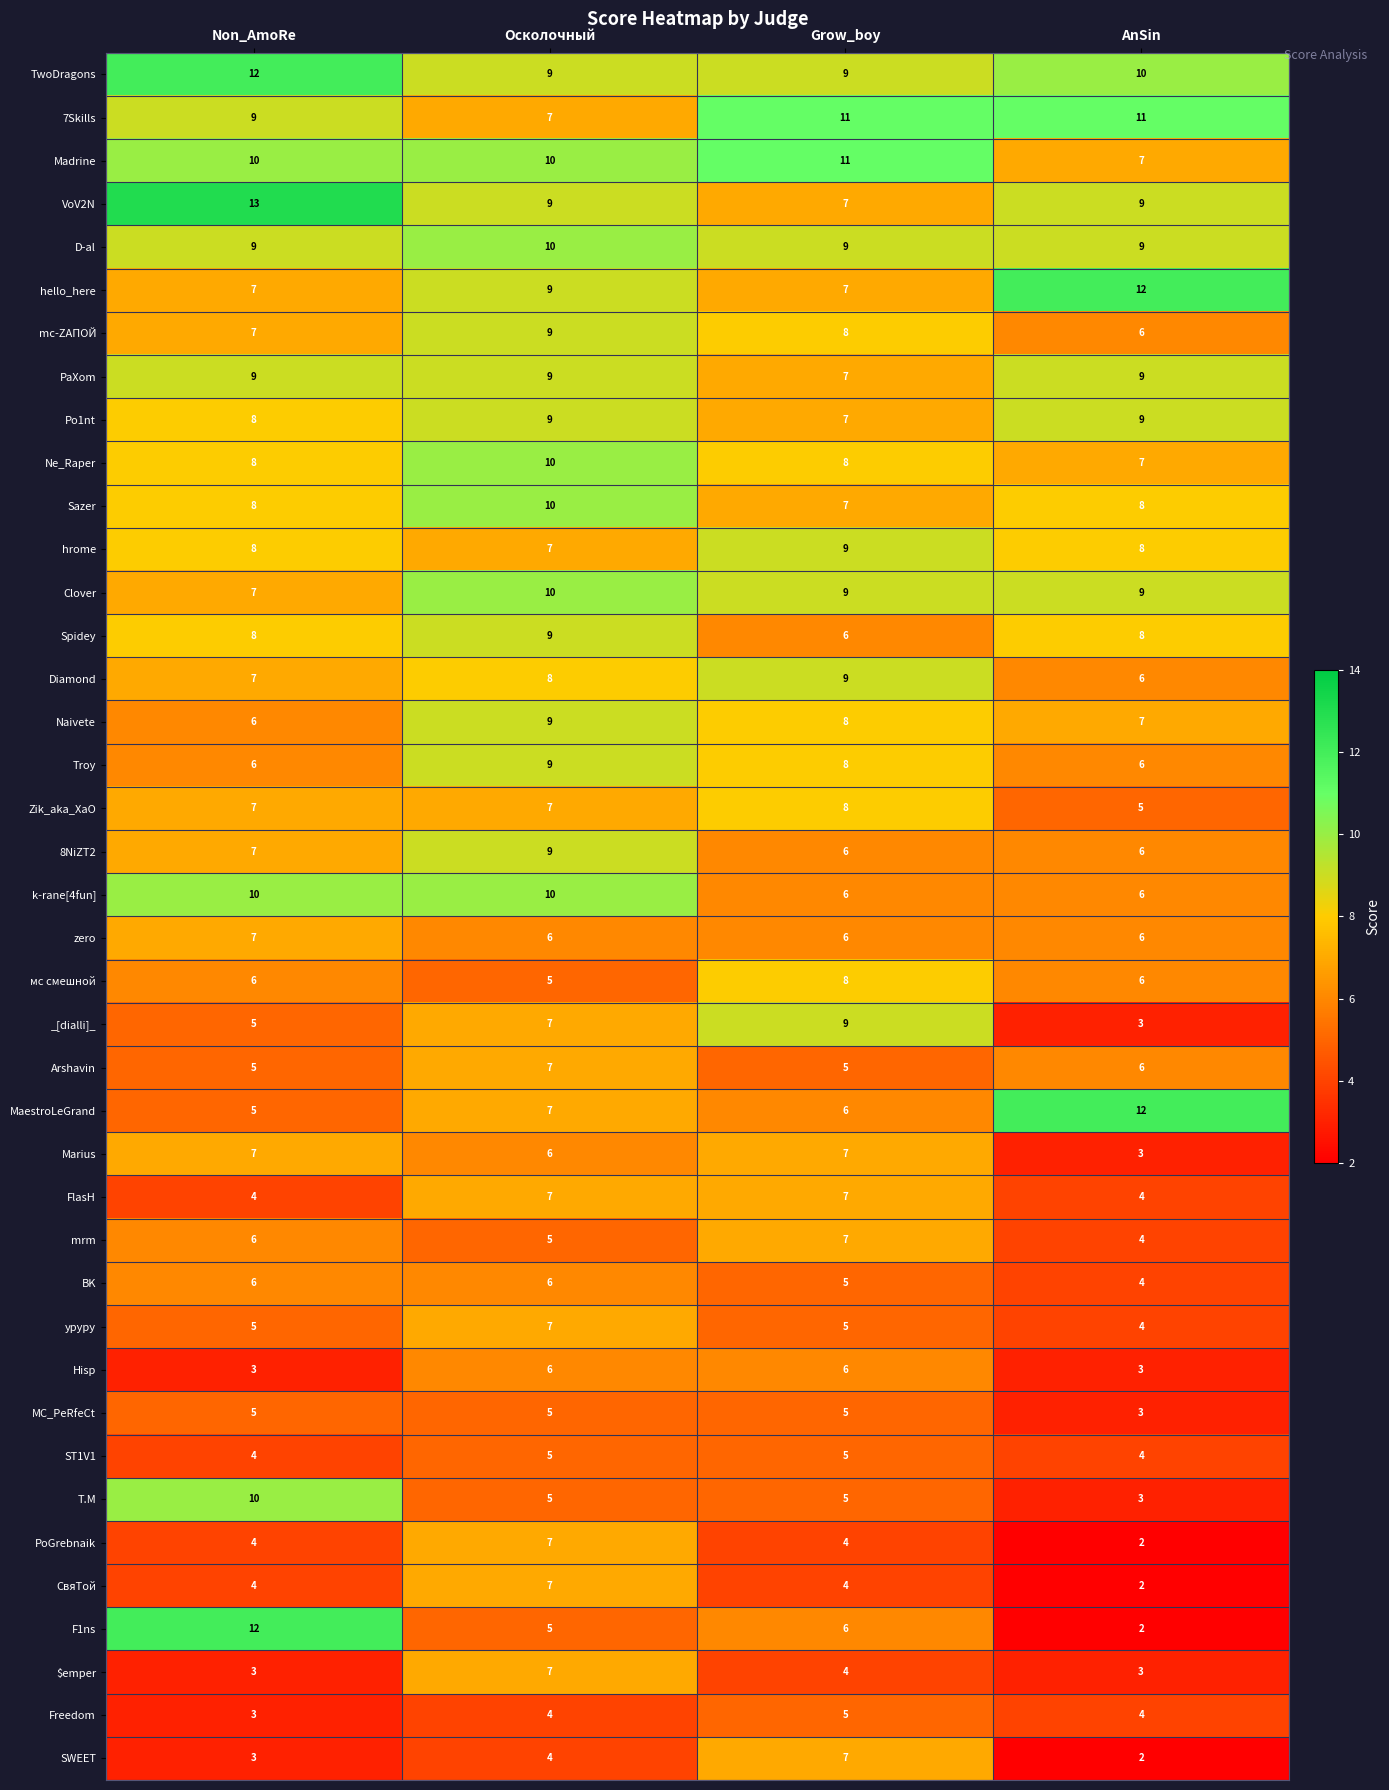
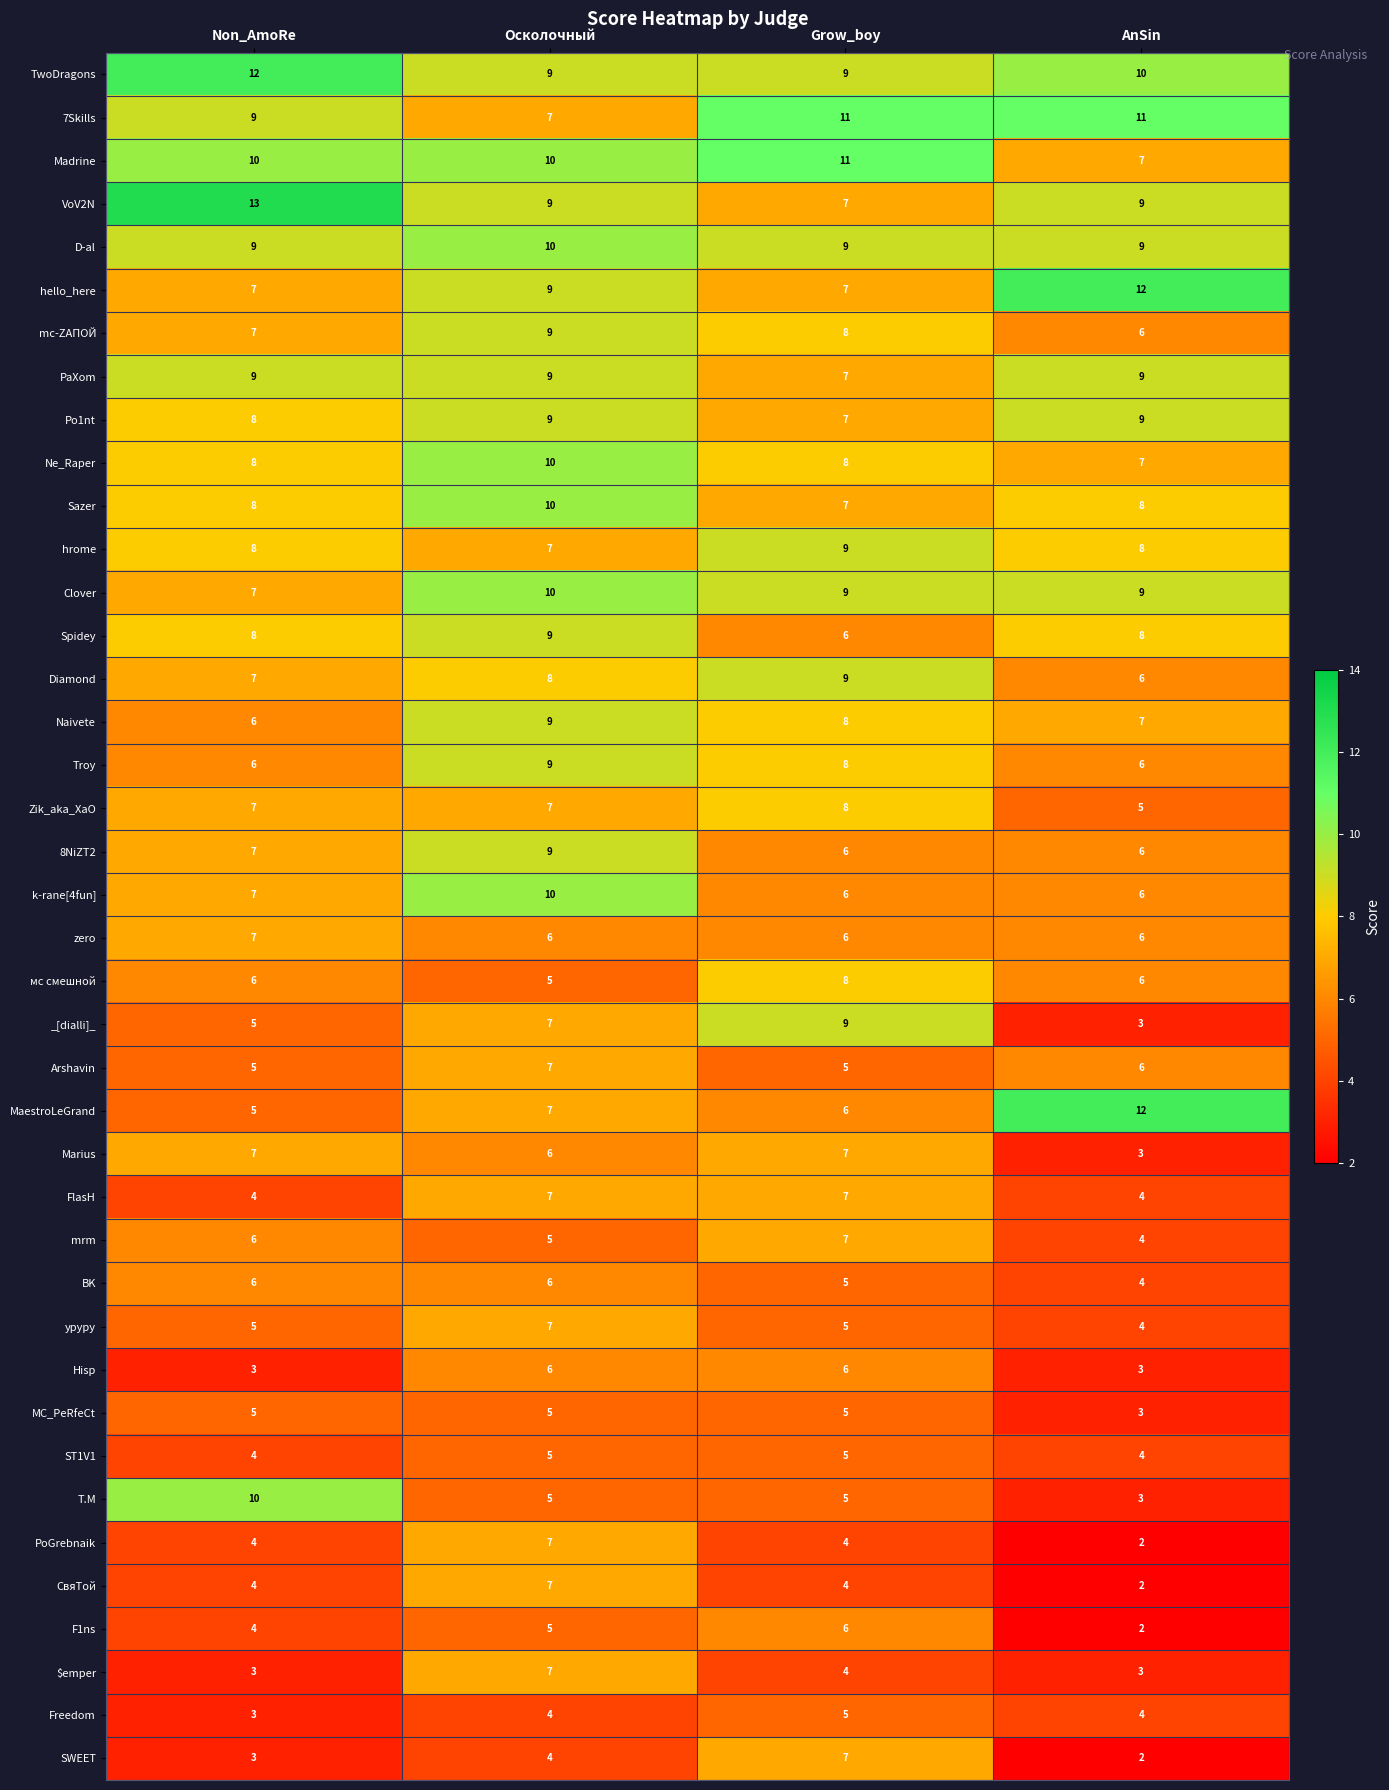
  {
    "TwoDragons": {
      "Non_AmoRe": 12,
      "Осколочный": 9,
      "Grow_boy": 9,
      "AnSin": 10
    },
    "7Skills": {
      "Non_AmoRe": 9,
      "Осколочный": 7,
      "Grow_boy": 11,
      "AnSin": 11
    },
    "Madrine": {
      "Non_AmoRe": 10,
      "Осколочный": 10,
      "Grow_boy": 11,
      "AnSin": 7
    },
    "VoV2N": {
      "Non_AmoRe": 13,
      "Осколочный": 9,
      "Grow_boy": 7,
      "AnSin": 9
    },
    "D-al": {
      "Non_AmoRe": 9,
      "Осколочный": 10,
      "Grow_boy": 9,
      "AnSin": 9
    },
    "hello_here": {
      "Non_AmoRe": 7,
      "Осколочный": 9,
      "Grow_boy": 7,
      "AnSin": 12
    },
    "mc-ZАПОЙ": {
      "Non_AmoRe": 7,
      "Осколочный": 9,
      "Grow_boy": 8,
      "AnSin": 6
    },
    "PaXom": {
      "Non_AmoRe": 9,
      "Осколочный": 9,
      "Grow_boy": 7,
      "AnSin": 9
    },
    "Po1nt": {
      "Non_AmoRe": 8,
      "Осколочный": 9,
      "Grow_boy": 7,
      "AnSin": 9
    },
    "Ne_Raper": {
      "Non_AmoRe": 8,
      "Осколочный": 10,
      "Grow_boy": 8,
      "AnSin": 7
    },
    "Sazer": {
      "Non_AmoRe": 8,
      "Осколочный": 10,
      "Grow_boy": 7,
      "AnSin": 8
    },
    "hrome": {
      "Non_AmoRe": 8,
      "Осколочный": 7,
      "Grow_boy": 9,
      "AnSin": 8
    },
    "Clover": {
      "Non_AmoRe": 7,
      "Осколочный": 10,
      "Grow_boy": 9,
      "AnSin": 9
    },
    "Spidey": {
      "Non_AmoRe": 8,
      "Осколочный": 9,
      "Grow_boy": 6,
      "AnSin": 8
    },
    "Diamond": {
      "Non_AmoRe": 7,
      "Осколочный": 8,
      "Grow_boy": 9,
      "AnSin": 6
    },
    "Naivete": {
      "Non_AmoRe": 6,
      "Осколочный": 9,
      "Grow_boy": 8,
      "AnSin": 7
    },
    "Troy": {
      "Non_AmoRe": 6,
      "Осколочный": 9,
      "Grow_boy": 8,
      "AnSin": 6
    },
    "Zik_aka_XaO": {
      "Non_AmoRe": 7,
      "Осколочный": 7,
      "Grow_boy": 8,
      "AnSin": 5
    },
    "8NiZT2": {
      "Non_AmoRe": 7,
      "Осколочный": 9,
      "Grow_boy": 6,
      "AnSin": 6
    },
    "k-rane[4fun]": {
-     "Non_AmoRe": 10,
+     "Non_AmoRe": 7,
      "Осколочный": 10,
      "Grow_boy": 6,
      "AnSin": 6
    },
    "zero": {
      "Non_AmoRe": 7,
      "Осколочный": 6,
      "Grow_boy": 6,
      "AnSin": 6
    },
    "мс смешной": {
      "Non_AmoRe": 6,
      "Осколочный": 5,
      "Grow_boy": 8,
      "AnSin": 6
    },
    "_[dialli]_": {
      "Non_AmoRe": 5,
      "Осколочный": 7,
      "Grow_boy": 9,
      "AnSin": 3
    },
    "Arshavin": {
      "Non_AmoRe": 5,
      "Осколочный": 7,
      "Grow_boy": 5,
      "AnSin": 6
    },
    "MaestroLeGrand": {
      "Non_AmoRe": 5,
      "Осколочный": 7,
      "Grow_boy": 6,
      "AnSin": 12
    },
    "Marius": {
      "Non_AmoRe": 7,
      "Осколочный": 6,
      "Grow_boy": 7,
      "AnSin": 3
    },
    "FlasH": {
      "Non_AmoRe": 4,
      "Осколочный": 7,
      "Grow_boy": 7,
      "AnSin": 4
    },
    "mrm": {
      "Non_AmoRe": 6,
      "Осколочный": 5,
      "Grow_boy": 7,
      "AnSin": 4
    },
    "BK": {
      "Non_AmoRe": 6,
      "Осколочный": 6,
      "Grow_boy": 5,
      "AnSin": 4
    },
    "ypypy": {
      "Non_AmoRe": 5,
      "Осколочный": 7,
      "Grow_boy": 5,
      "AnSin": 4
    },
    "Hisp": {
      "Non_AmoRe": 3,
      "Осколочный": 6,
      "Grow_boy": 6,
      "AnSin": 3
    },
    "MC_PeRfeCt": {
      "Non_AmoRe": 5,
      "Осколочный": 5,
      "Grow_boy": 5,
      "AnSin": 3
    },
    "ST1V1": {
      "Non_AmoRe": 4,
      "Осколочный": 5,
      "Grow_boy": 5,
      "AnSin": 4
    },
    "T.M": {
      "Non_AmoRe": 10,
      "Осколочный": 5,
      "Grow_boy": 5,
      "AnSin": 3
    },
    "PoGrebnaik": {
      "Non_AmoRe": 4,
      "Осколочный": 7,
      "Grow_boy": 4,
      "AnSin": 2
    },
    "СвяТой": {
      "Non_AmoRe": 4,
      "Осколочный": 7,
      "Grow_boy": 4,
      "AnSin": 2
    },
    "F1ns": {
-     "Non_AmoRe": 12,
+     "Non_AmoRe": 4,
      "Осколочный": 5,
      "Grow_boy": 6,
      "AnSin": 2
    },
    "$emper": {
      "Non_AmoRe": 3,
      "Осколочный": 7,
      "Grow_boy": 4,
      "AnSin": 3
    },
    "Freedom": {
      "Non_AmoRe": 3,
      "Осколочный": 4,
      "Grow_boy": 5,
      "AnSin": 4
    },
    "SWEET": {
      "Non_AmoRe": 3,
      "Осколочный": 4,
      "Grow_boy": 7,
      "AnSin": 2
    }
  }
